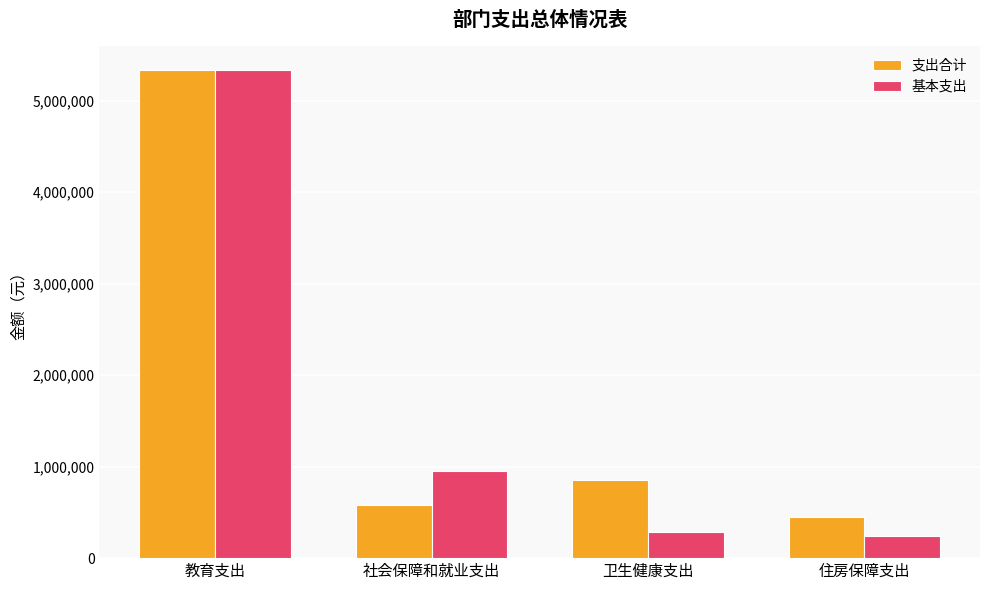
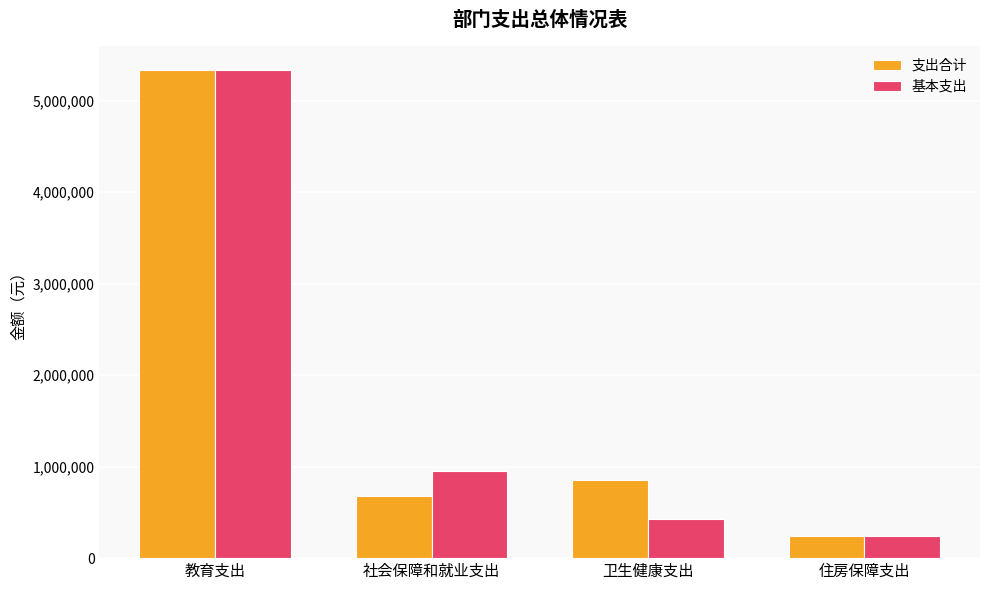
  {
    "支出合计": {
      "教育支出": "5,300,000",
-     "社会保障和就业支出": "600,000",
+     "社会保障和就业支出": "700,000",
      "卫生健康支出": "900,000",
-     "住房保障支出": "400,000"
+     "住房保障支出": "200,000"
    },
    "基本支出": {
      "教育支出": "5,300,000",
      "社会保障和就业支出": "900,000",
-     "卫生健康支出": "300,000",
+     "卫生健康支出": "400,000",
      "住房保障支出": "200,000"
    }
  }
